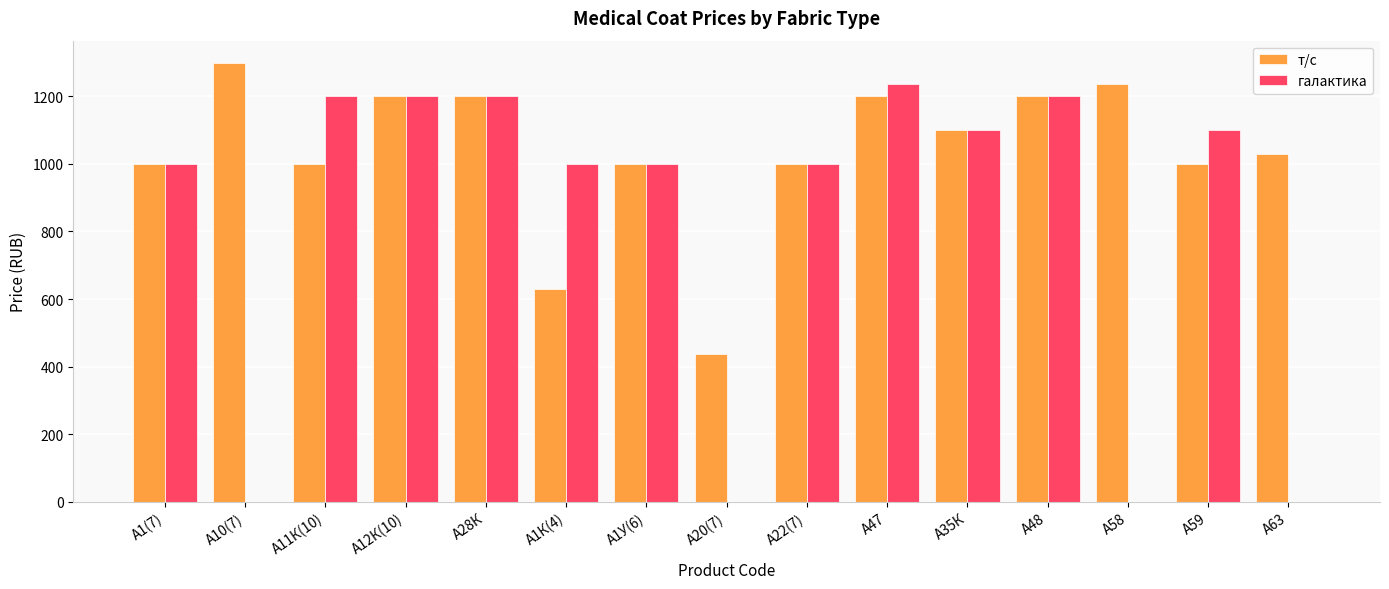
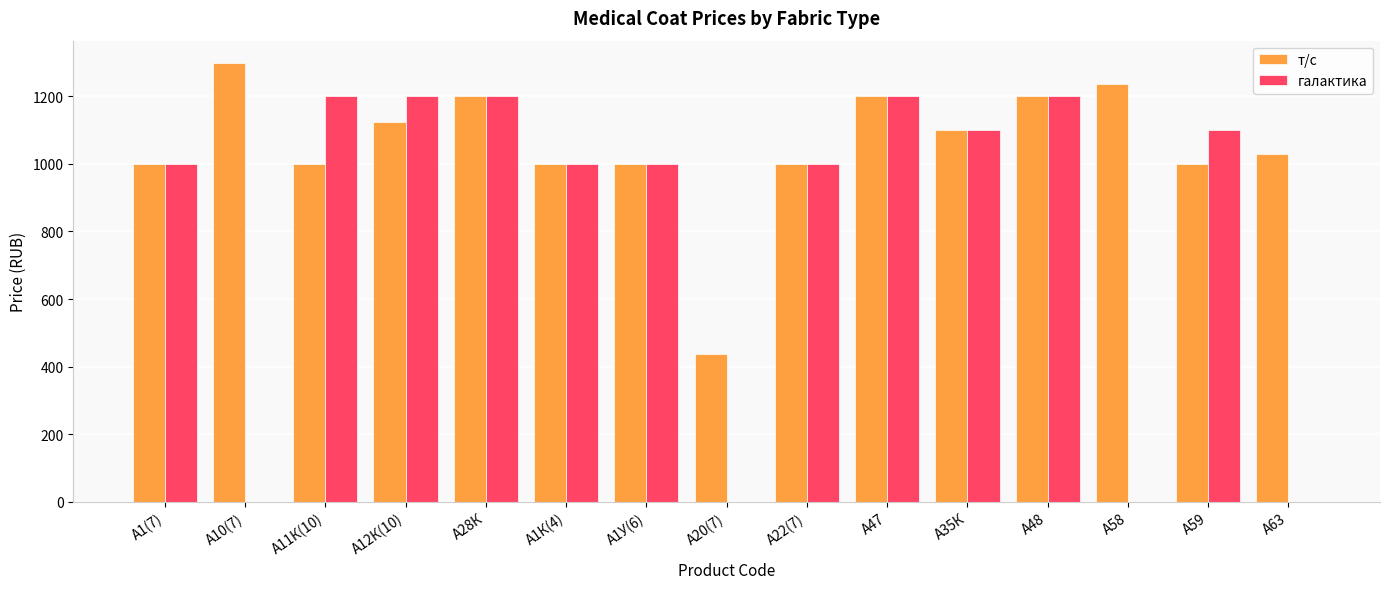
  {
    "т/с": {
      "А1(7)": 1000,
      "А10(7)": 1300,
      "А11К(10)": 1000,
-     "А12К(10)": 1200,
+     "А12К(10)": 1120,
      "А28К": 1200,
-     "А1К(4)": 630,
+     "А1К(4)": 1000,
      "А1У(6)": 1000,
      "А20(7)": 440,
      "А22(7)": 1000,
      "А47": 1200,
      "А35К": 1100,
      "А48": 1200,
      "А58": 1240,
      "А59": 1000,
      "А63": 1030
    },
    "галактика": {
      "А1(7)": 1000,
      "А10(7)": 0,
      "А11К(10)": 1200,
      "А12К(10)": 1200,
      "А28К": 1200,
      "А1К(4)": 1000,
      "А1У(6)": 1000,
      "А20(7)": 0,
      "А22(7)": 1000,
-     "А47": 1240,
+     "А47": 1200,
      "А35К": 1100,
      "А48": 1200,
      "А58": 0,
      "А59": 1100,
      "А63": 0
    }
  }
